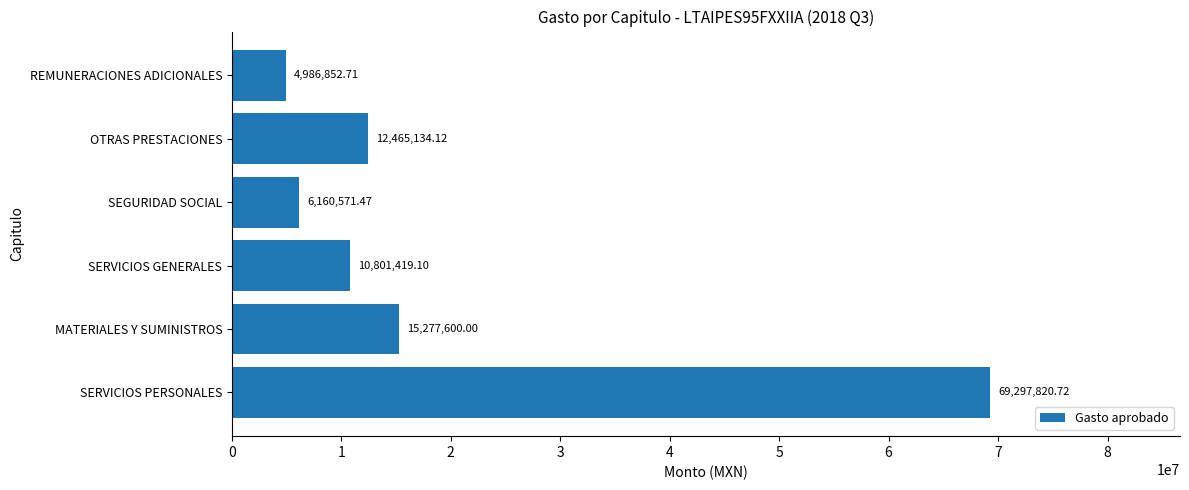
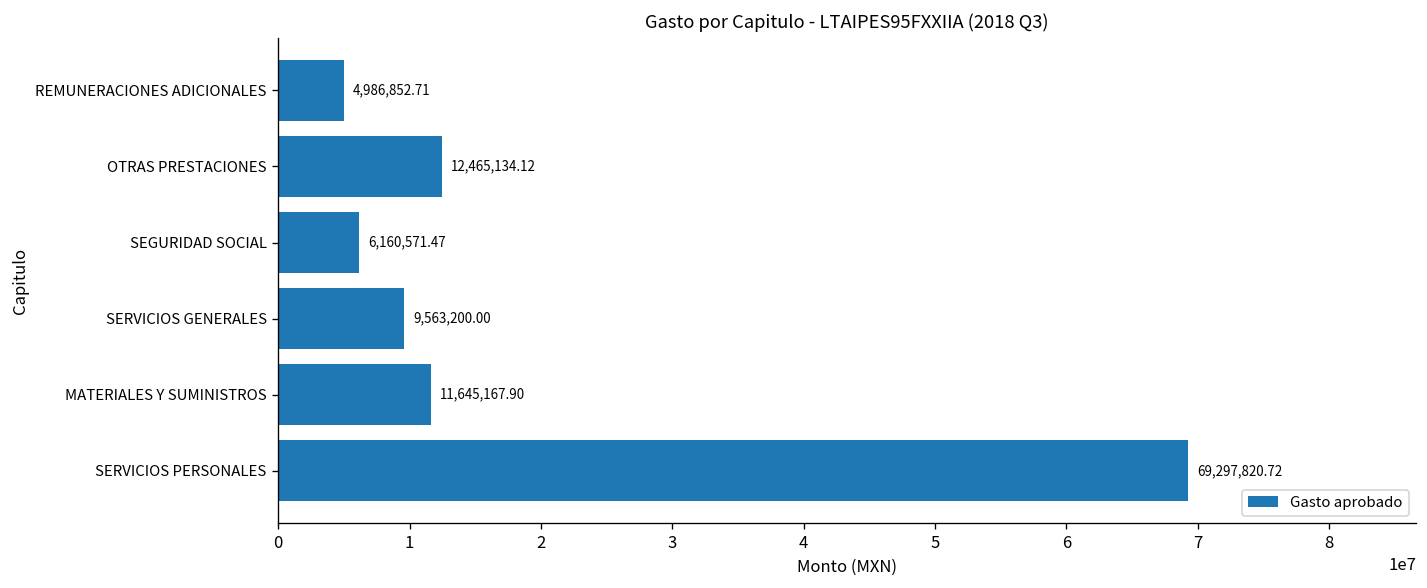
  {
    "REMUNERACIONES ADICIONALES": "4,986,852.71",
    "OTRAS PRESTACIONES": "12,465,134.12",
    "SEGURIDAD SOCIAL": "6,160,571.47",
-   "SERVICIOS GENERALES": "10,801,419.10",
-   "MATERIALES Y SUMINISTROS": "15,277,600.00",
+   "SERVICIOS GENERALES": "9,563,200.00",
+   "MATERIALES Y SUMINISTROS": "11,645,167.90",
    "SERVICIOS PERSONALES": "69,297,820.72"
  }
